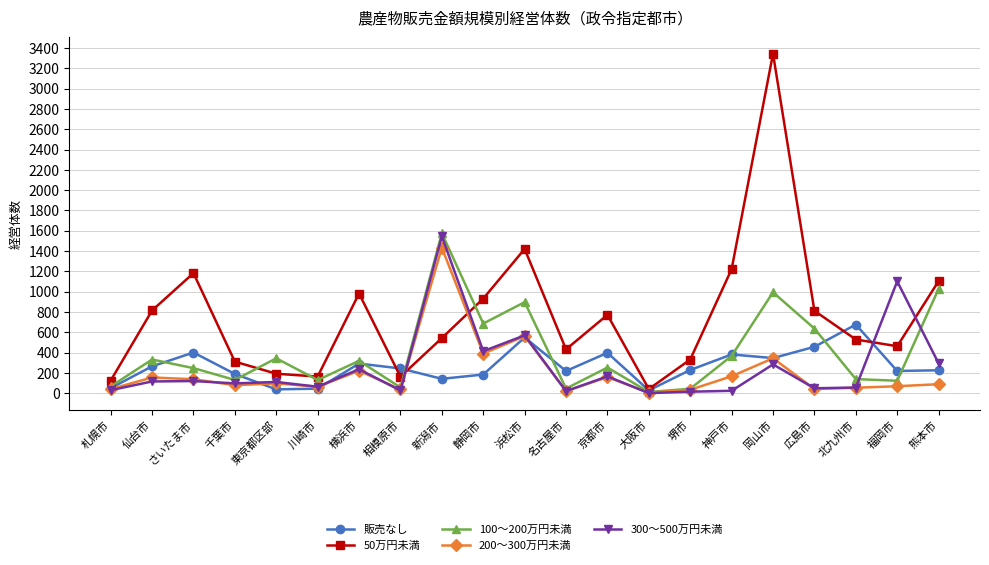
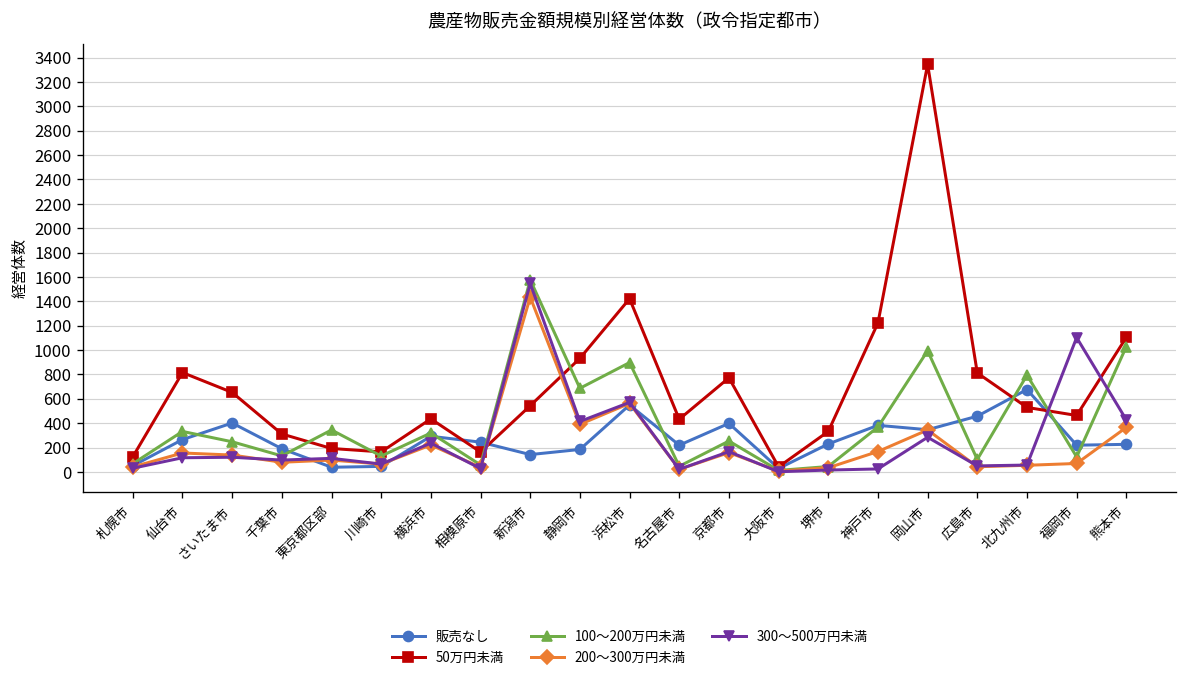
  {
    "販売なし": {
      "仙台市": 270,
      "さいたま市": 400,
      "千葉市": 190,
      "東京都区部": 40,
      "横浜市": 290,
      "相模原市": 240,
      "新潟市": 140,
      "静岡市": 180,
      "名古屋市": 220,
      "京都市": 400,
      "堺市": 230,
      "広島市": 460,
      "北九州市": 680,
      "福岡市": 220,
      "熊本市": 230
    },
    "50万円未満": {
      "札幌市": 120,
      "仙台市": 820,
-     "さいたま市": 1180,
+     "さいたま市": 650,
      "千葉市": 310,
      "東京都区部": 190,
      "川崎市": 160,
-     "横浜市": 980,
+     "横浜市": 440,
      "相模原市": 160,
      "新潟市": 540,
      "静岡市": 930,
      "浜松市": 1420,
      "名古屋市": 430,
      "京都市": 770,
      "堺市": 330,
      "神戸市": 1220,
      "岡山市": 3340,
      "広島市": 810,
      "北九州市": 530,
      "福岡市": 460,
      "熊本市": 1100
    },
    "100～200万円未満": {
      "仙台市": 330,
      "さいたま市": 250,
      "千葉市": 130,
      "東京都区部": 340,
      "川崎市": 130,
      "横浜市": 320,
      "新潟市": 1580,
      "静岡市": 690,
      "浜松市": 900,
      "京都市": 250,
      "岡山市": 990,
-     "広島市": 640,
-     "北九州市": 140,
+     "広島市": 100,
+     "北九州市": 790,
      "福岡市": 120,
      "熊本市": 1030
    },
    "200～300万円未満": {
      "仙台市": 160,
      "新潟市": 1430,
      "神戸市": 170,
      "福岡市": 70,
-     "熊本市": 90
+     "熊本市": 370
    },
    "300～500万円未満": {
      "仙台市": 120,
      "新潟市": 1550,
      "神戸市": 20,
      "岡山市": 280,
      "福岡市": 1100,
-     "熊本市": 290
+     "熊本市": 430
    }
  }
